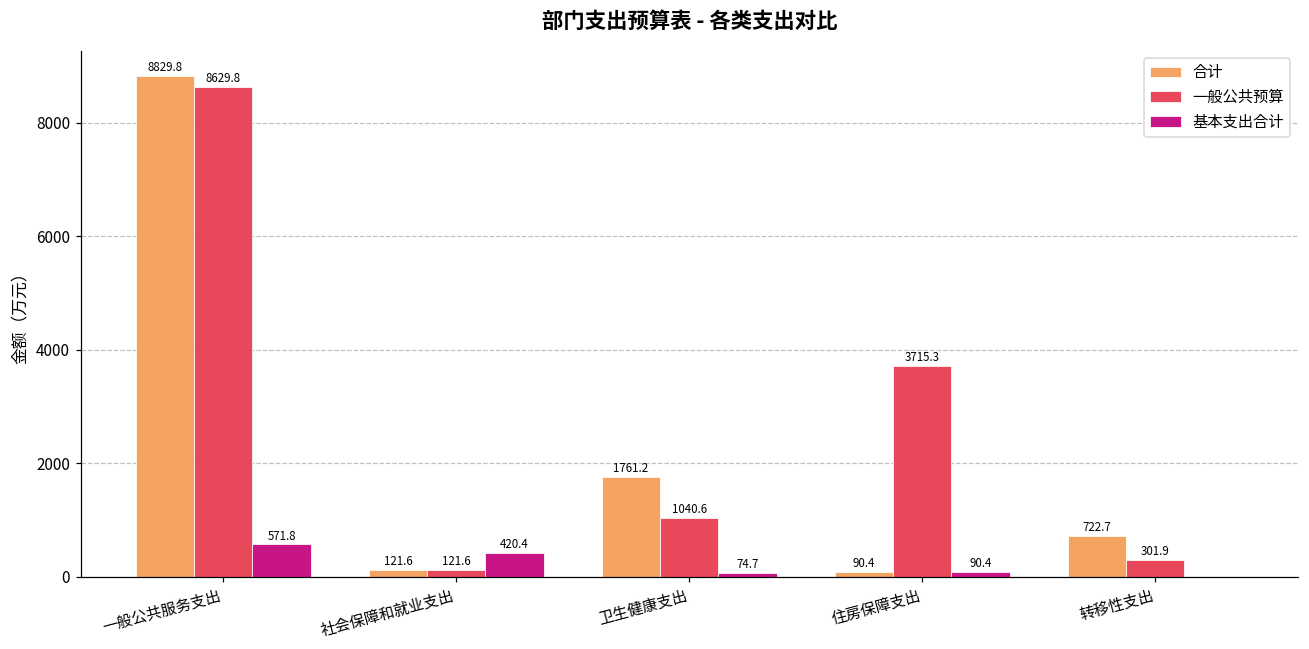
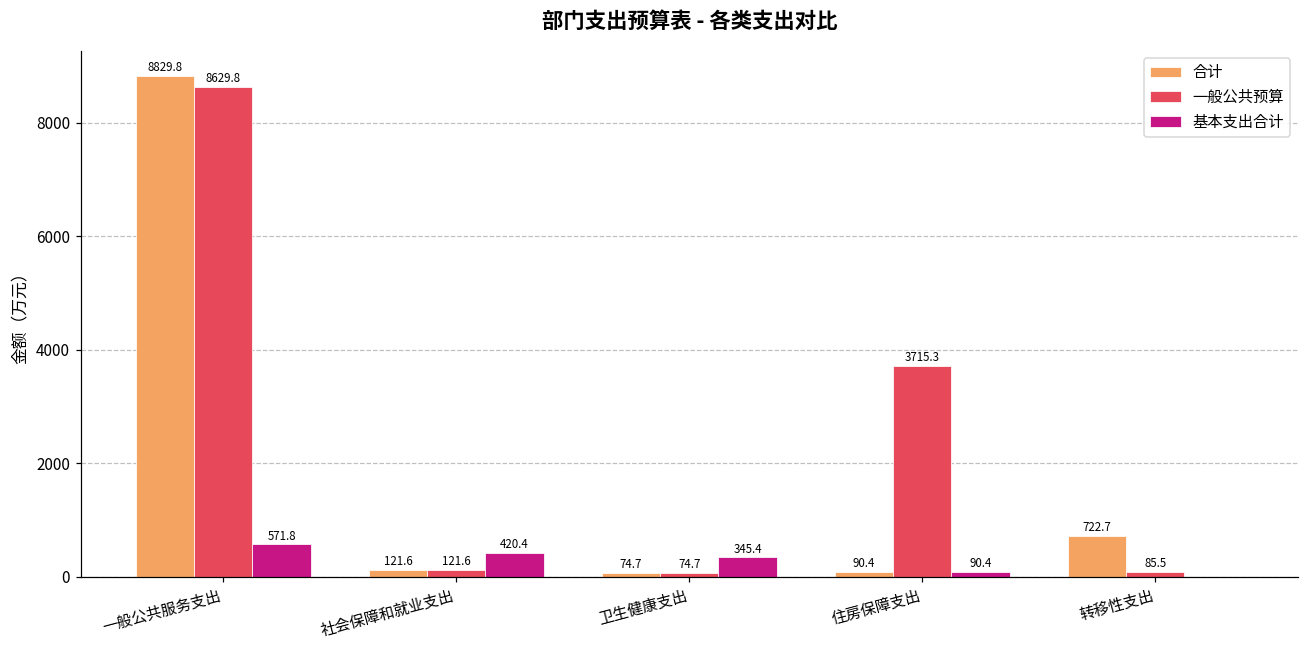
  {
    "合计": {
      "一般公共服务支出": 8829.8,
      "社会保障和就业支出": 121.6,
-     "卫生健康支出": 1761.2,
+     "卫生健康支出": 74.7,
      "住房保障支出": 90.4,
      "转移性支出": 722.7
    },
    "一般公共预算": {
      "一般公共服务支出": 8629.8,
      "社会保障和就业支出": 121.6,
-     "卫生健康支出": 1040.6,
+     "卫生健康支出": 74.7,
      "住房保障支出": 3715.3,
-     "转移性支出": 301.9
+     "转移性支出": 85.5
    },
    "基本支出合计": {
      "一般公共服务支出": 571.8,
      "社会保障和就业支出": 420.4,
-     "卫生健康支出": 74.7,
+     "卫生健康支出": 345.4,
      "住房保障支出": 90.4
    }
  }
